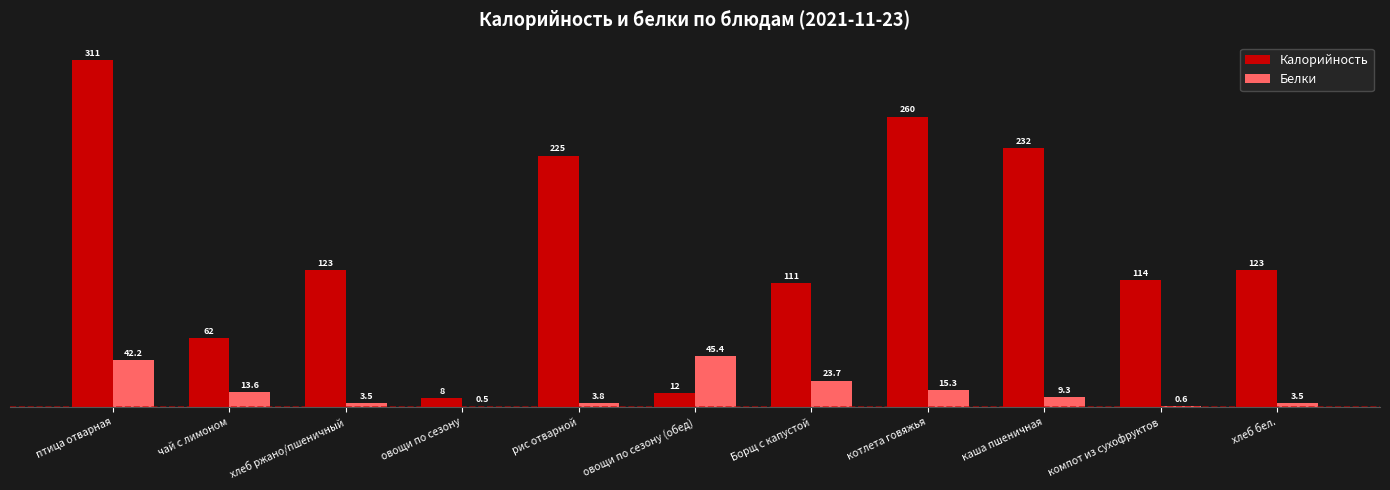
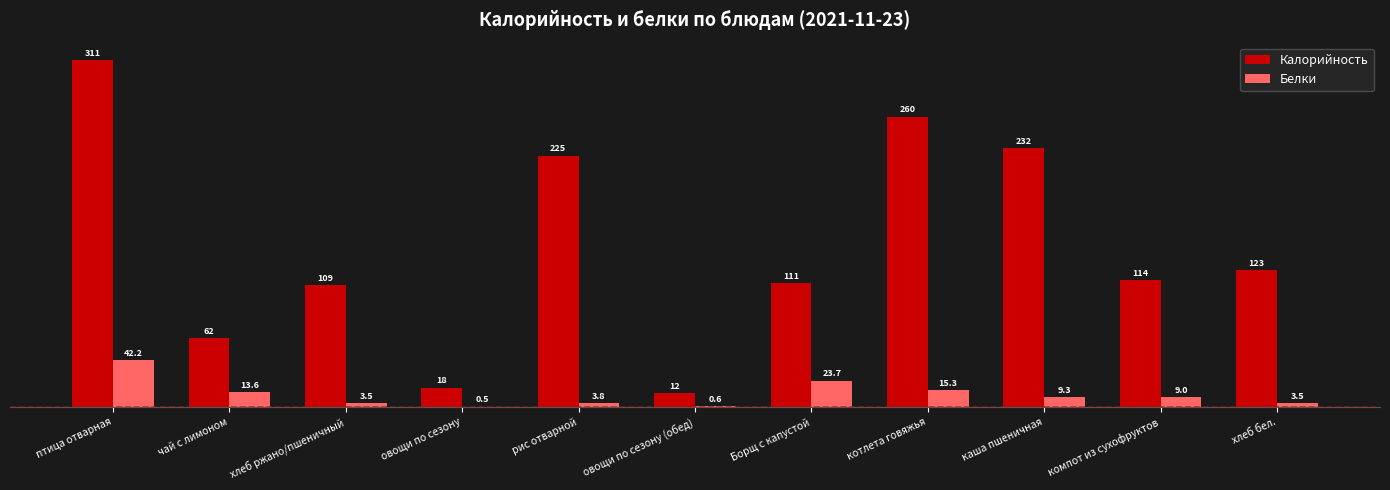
  {
    "Калорийность": {
      "птица отварная": 311,
      "чай с лимоном": 62,
-     "хлеб ржано/пшеничный": 123,
-     "овощи по сезону": 8,
+     "хлеб ржано/пшеничный": 109,
+     "овощи по сезону": 18,
      "рис отварной": 225,
      "овощи по сезону (обед)": 12,
      "Борщ с капустой": 111,
      "котлета говяжья": 260,
      "каша пшеничная": 232,
      "компот из сухофруктов": 114,
      "хлеб бел.": 123
    },
    "Белки": {
      "птица отварная": 42.2,
      "чай с лимоном": 13.6,
      "хлеб ржано/пшеничный": 3.5,
      "овощи по сезону": 0.5,
      "рис отварной": 3.8,
-     "овощи по сезону (обед)": 45.4,
+     "овощи по сезону (обед)": 0.6,
      "Борщ с капустой": 23.7,
      "котлета говяжья": 15.3,
      "каша пшеничная": 9.3,
-     "компот из сухофруктов": 0.6,
+     "компот из сухофруктов": 9.0,
      "хлеб бел.": 3.5
    }
  }
